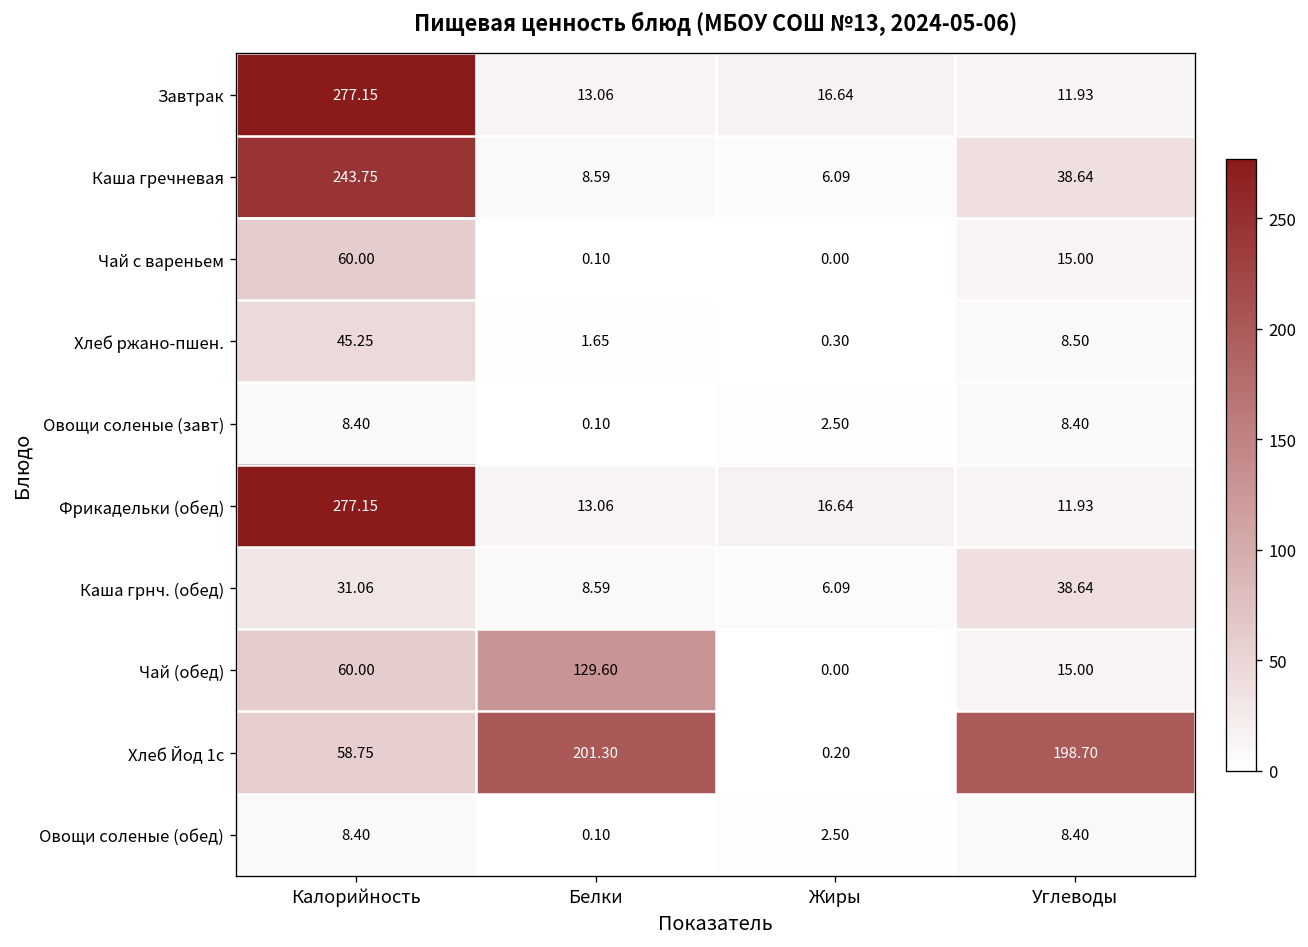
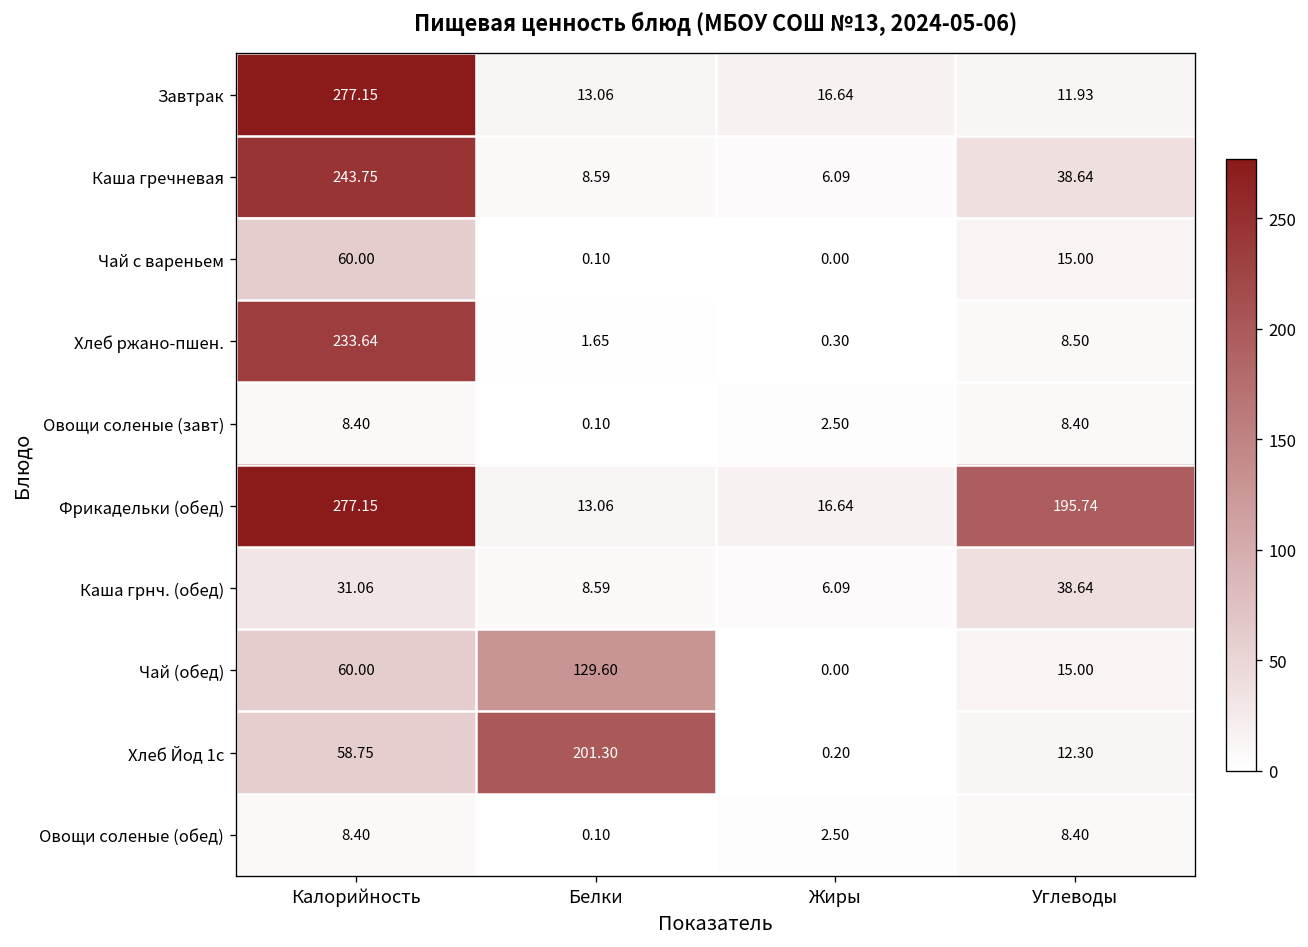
  {
    "Завтрак": {
      "Калорийность": 277.15,
      "Белки": 13.06,
      "Жиры": 16.64,
      "Углеводы": 11.93
    },
    "Каша гречневая": {
      "Калорийность": 243.75,
      "Белки": 8.59,
      "Жиры": 6.09,
      "Углеводы": 38.64
    },
    "Чай с вареньем": {
      "Калорийность": 60.00,
      "Белки": 0.10,
      "Жиры": 0.00,
      "Углеводы": 15.00
    },
    "Хлеб ржано-пшен.": {
-     "Калорийность": 45.25,
+     "Калорийность": 233.64,
      "Белки": 1.65,
      "Жиры": 0.30,
      "Углеводы": 8.50
    },
    "Овощи соленые (завт)": {
      "Калорийность": 8.40,
      "Белки": 0.10,
      "Жиры": 2.50,
      "Углеводы": 8.40
    },
    "Фрикадельки (обед)": {
      "Калорийность": 277.15,
      "Белки": 13.06,
      "Жиры": 16.64,
-     "Углеводы": 11.93
+     "Углеводы": 195.74
    },
    "Каша грнч. (обед)": {
      "Калорийность": 31.06,
      "Белки": 8.59,
      "Жиры": 6.09,
      "Углеводы": 38.64
    },
    "Чай (обед)": {
      "Калорийность": 60.00,
      "Белки": 129.60,
      "Жиры": 0.00,
      "Углеводы": 15.00
    },
    "Хлеб Йод 1с": {
      "Калорийность": 58.75,
      "Белки": 201.30,
      "Жиры": 0.20,
-     "Углеводы": 198.70
+     "Углеводы": 12.30
    },
    "Овощи соленые (обед)": {
      "Калорийность": 8.40,
      "Белки": 0.10,
      "Жиры": 2.50,
      "Углеводы": 8.40
    }
  }
